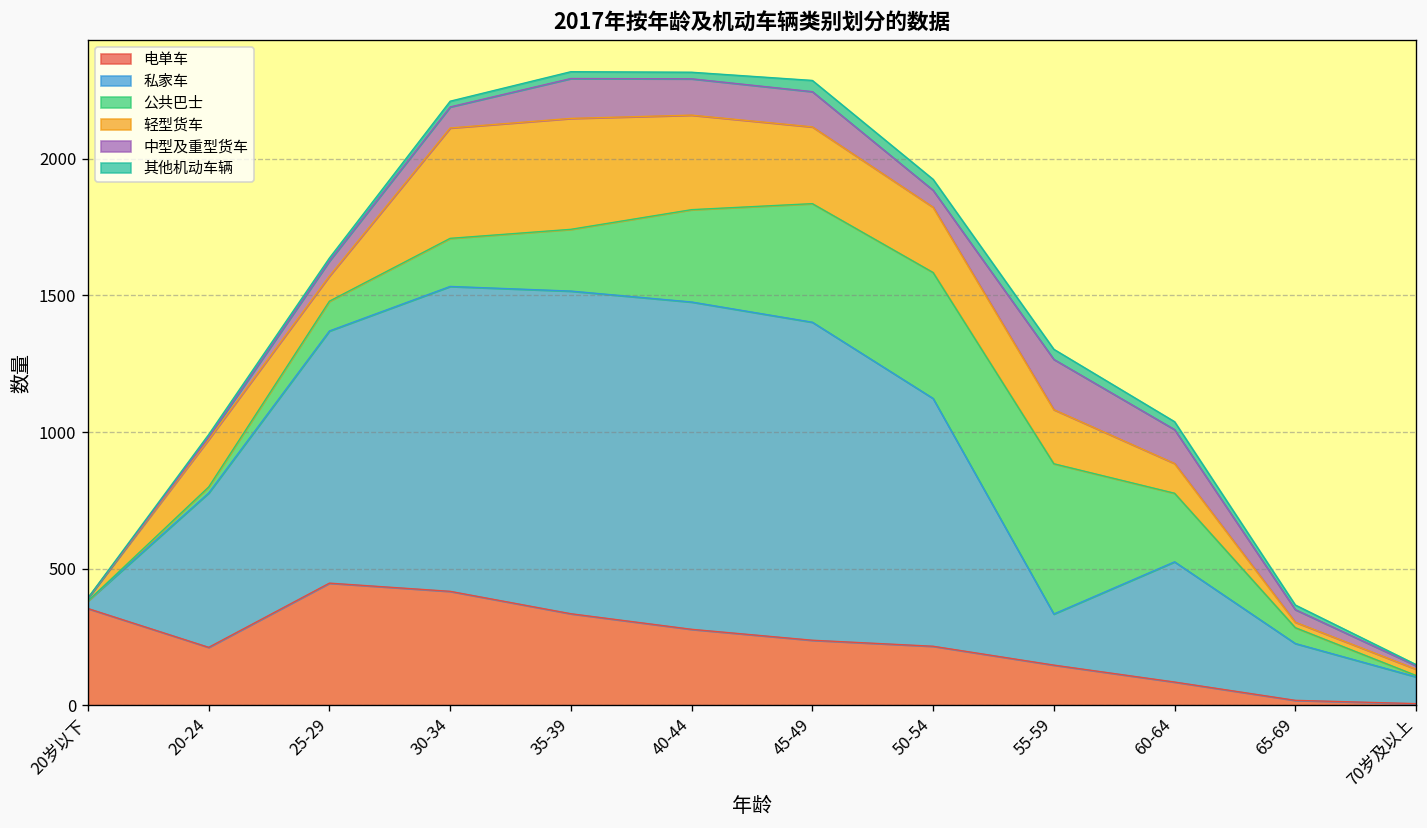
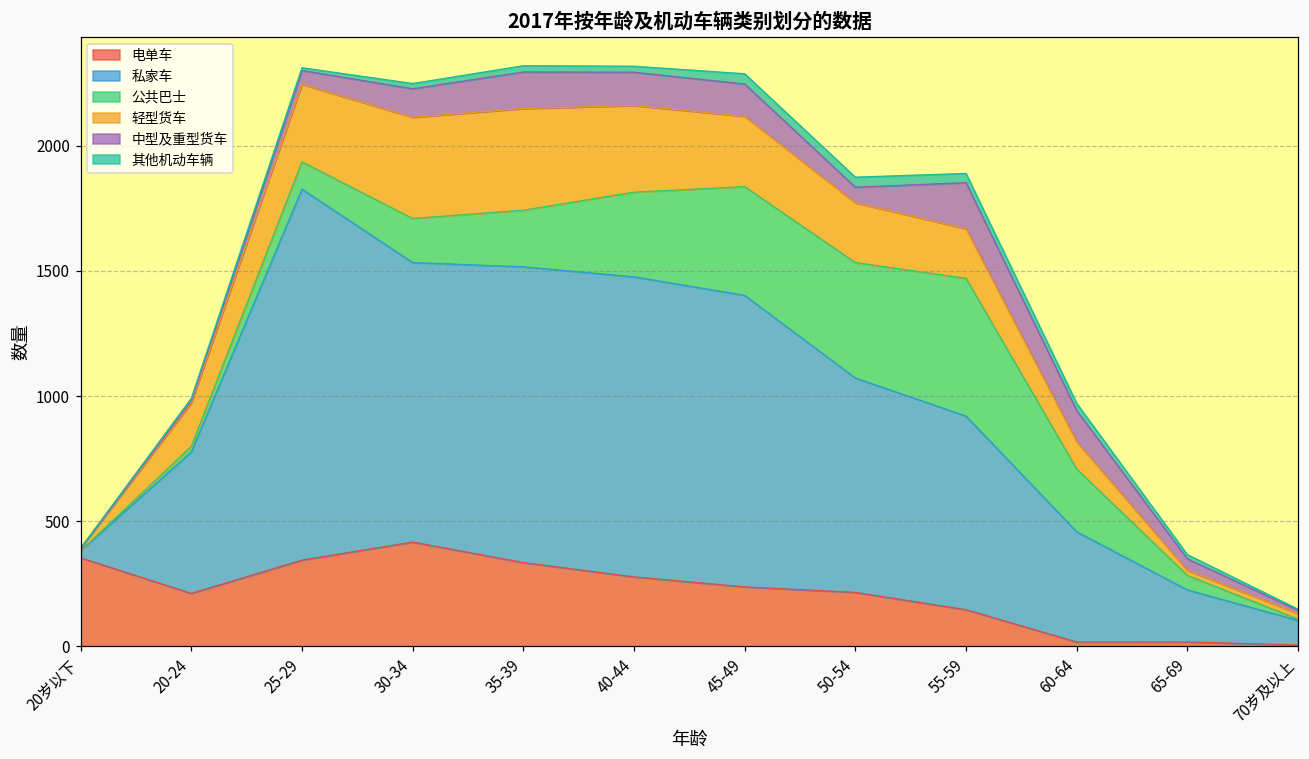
  {
    "电单车": {
      "20岁以下": 350,
      "20-24": 210,
-     "25-29": 450,
+     "25-29": 350,
      "30-34": 420,
      "35-39": 340,
      "40-44": 280,
      "45-49": 240,
      "50-54": 220,
      "55-59": 150,
-     "60-64": 90,
+     "60-64": 20,
      "65-69": 20,
      "70岁及以上": 10
    },
    "私家车": {
      "20-24": 570,
-     "25-29": 920,
+     "25-29": 1480,
      "30-34": 1120,
      "35-39": 1180,
      "40-44": 1200,
      "45-49": 1160,
-     "50-54": 910,
-     "55-59": 190,
+     "50-54": 860,
+     "55-59": 770,
      "60-64": 440,
      "65-69": 210
    },
    "轻型货车": {
-     "25-29": 90,
+     "25-29": 310,
      "30-34": 400,
      "35-39": 410,
      "40-44": 350,
      "45-49": 280,
      "50-54": 240,
      "55-59": 200,
      "60-64": 110,
      "65-69": 20,
      "70岁及以上": 20
    },
    "中型及重型货车": {
-     "30-34": 80,
+     "30-34": 110,
      "35-39": 150,
      "40-44": 130,
      "45-49": 130,
      "50-54": 60,
      "55-59": 180,
      "60-64": 120,
      "65-69": 50
    }
  }
